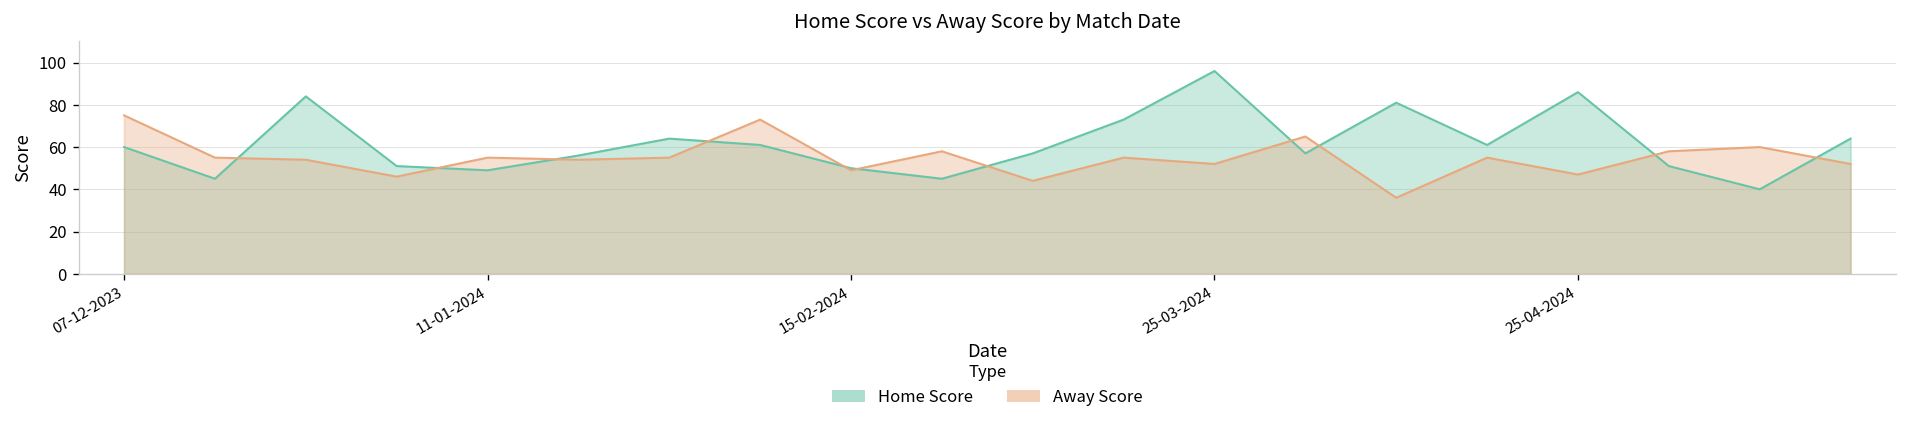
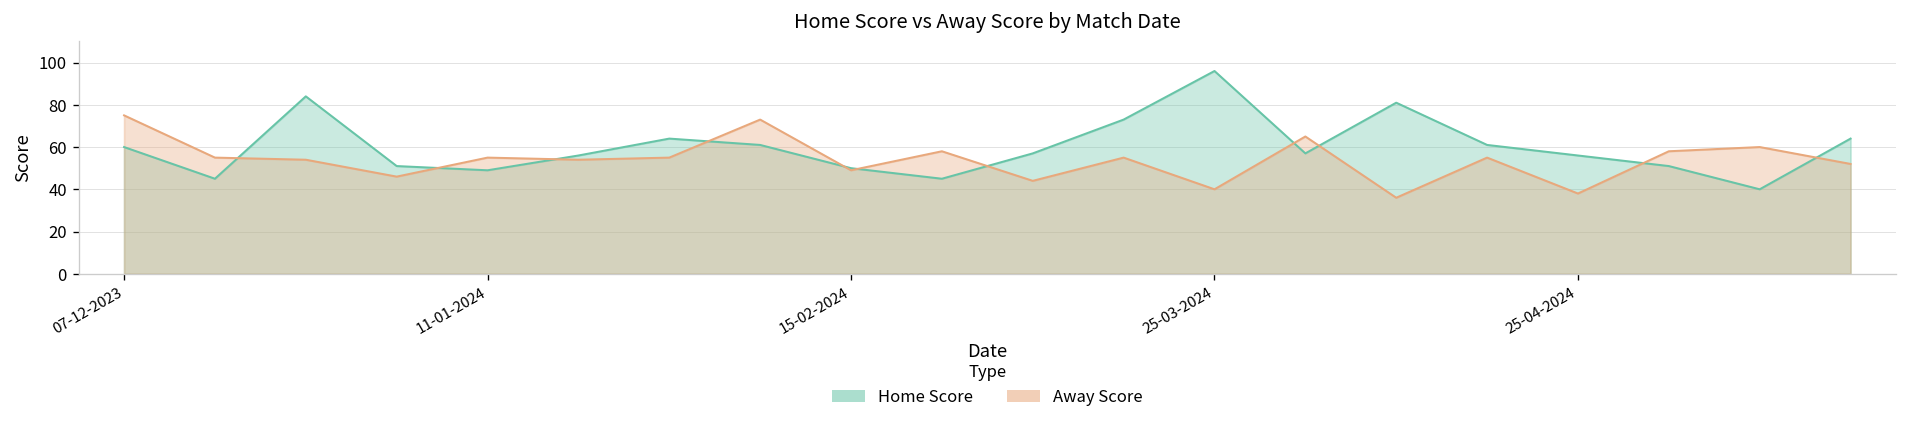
  {
    "Home Score": {
      "07-12-2023": 60,
      "11-01-2024": 49,
      "25-03-2024": 96,
-     "25-04-2024": 86
+     "25-04-2024": 56
    },
    "Away Score": {
      "07-12-2023": 75,
      "11-01-2024": 55,
-     "25-03-2024": 52,
-     "25-04-2024": 47
+     "25-03-2024": 40,
+     "25-04-2024": 38
    }
  }
